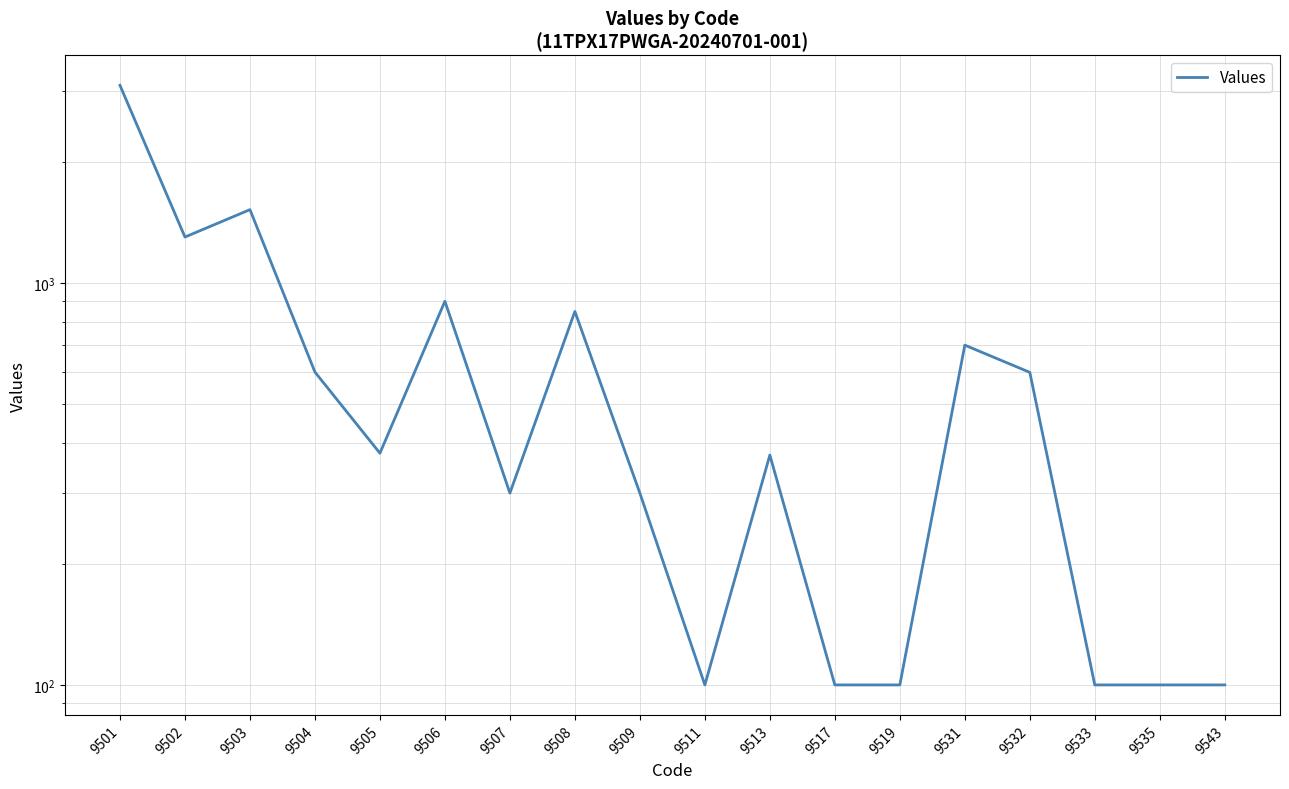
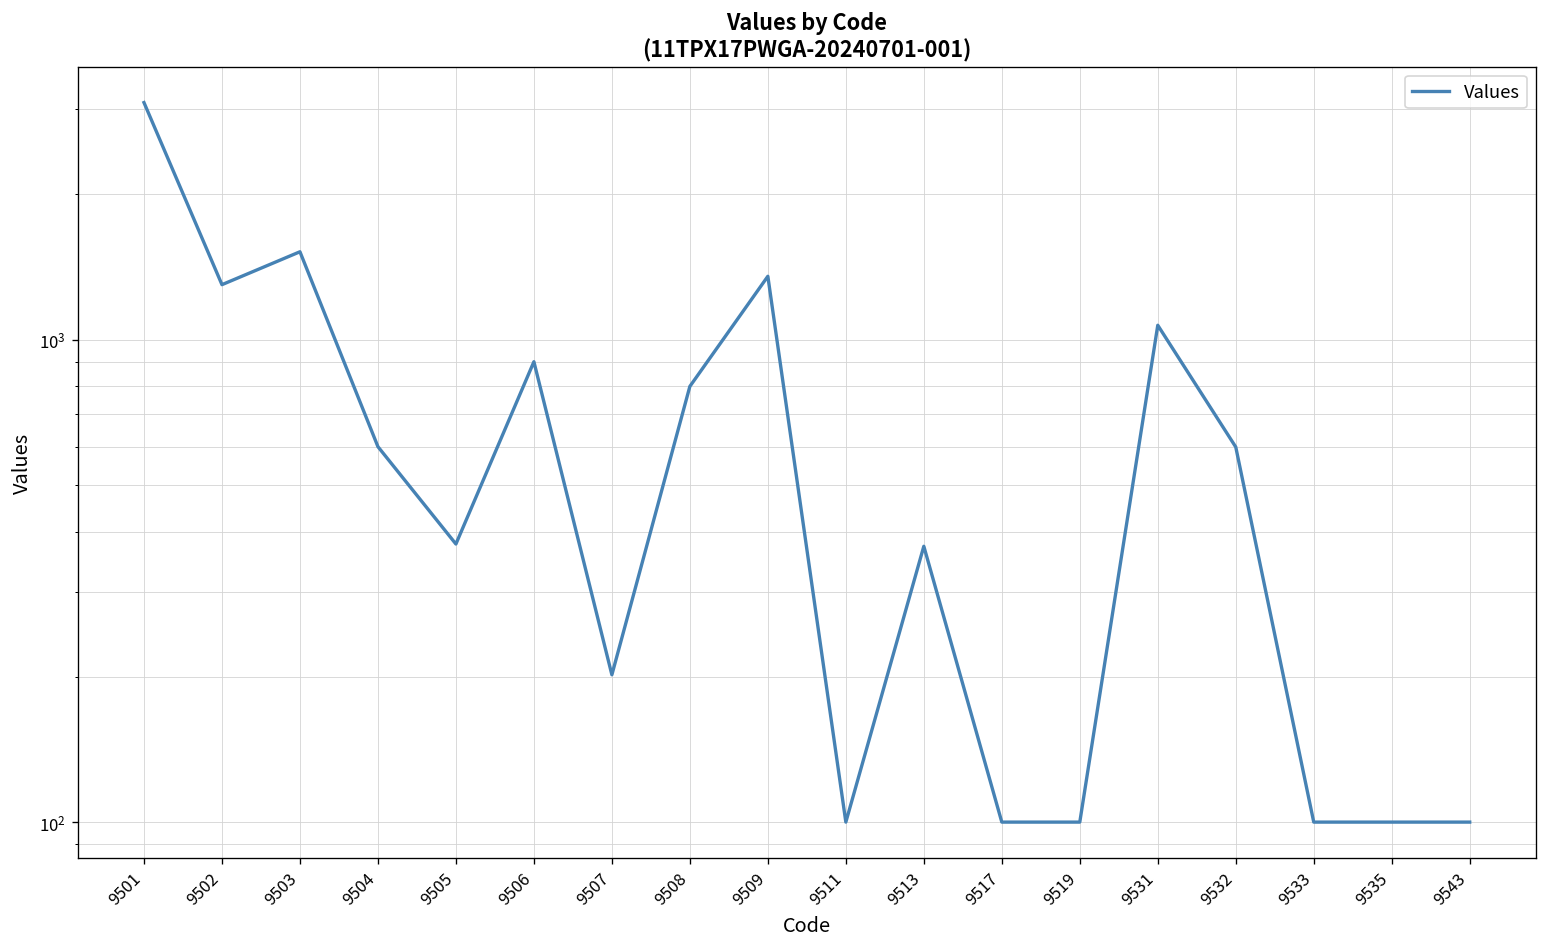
  {
    "9501": 3100,
    "9502": 1300,
    "9503": 1520,
    "9504": 600,
    "9505": 380,
    "9506": 900,
-   "9507": 300,
-   "9508": 850,
-   "9509": 300,
+   "9507": 200,
+   "9508": 800,
+   "9509": 1350,
    "9511": 100,
    "9513": 370,
    "9517": 100,
    "9519": 100,
-   "9531": 700,
+   "9531": 1070,
    "9532": 600,
    "9533": 100,
    "9535": 100,
    "9543": 100
  }
